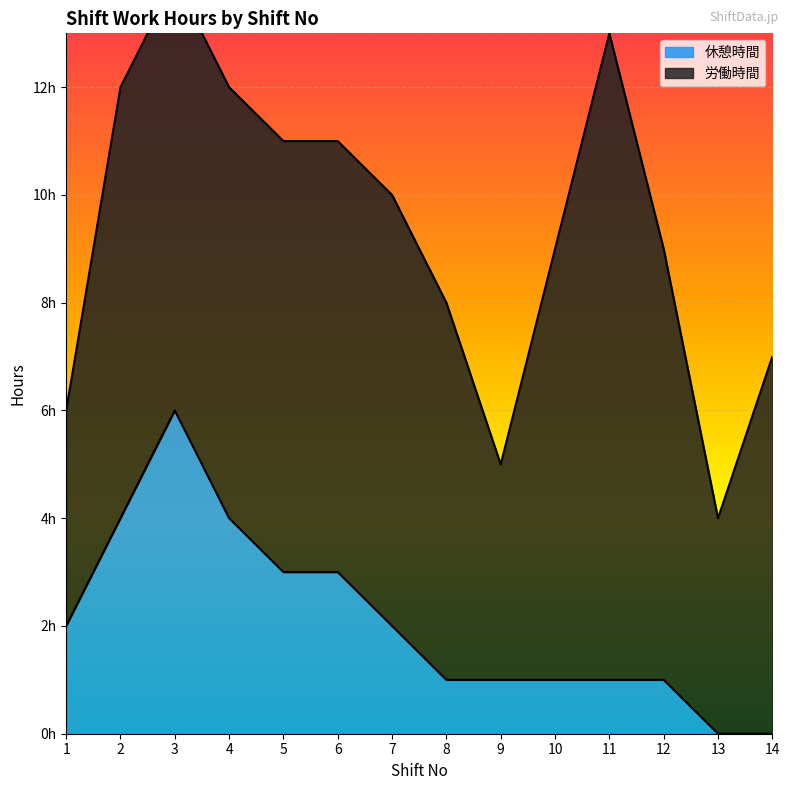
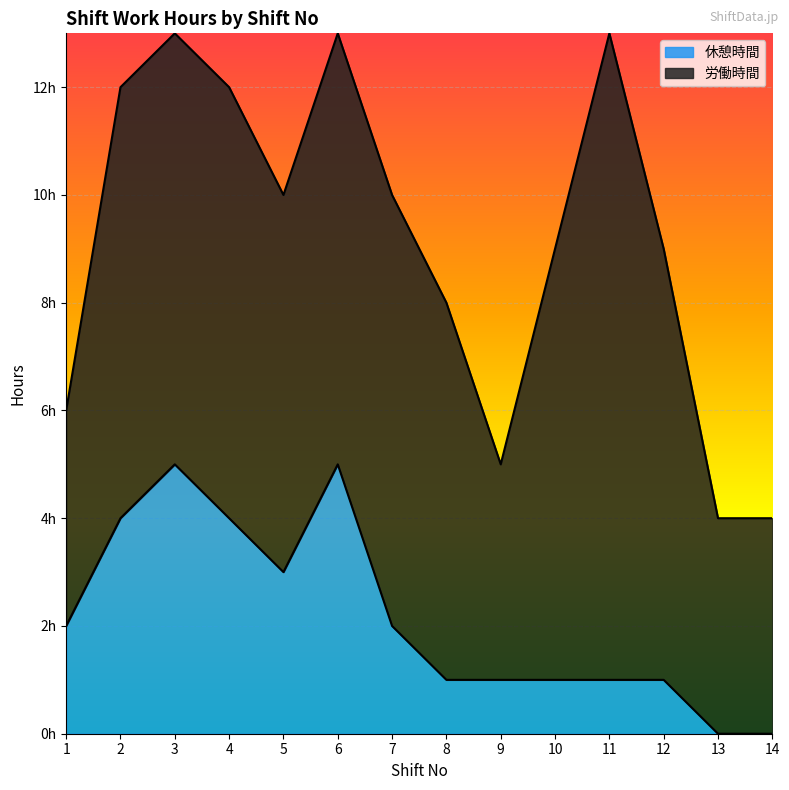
  {
    "休憩時間": {
      "1": "2h",
      "2": "4h",
-     "3": "6h",
+     "3": "5h",
      "4": "4h",
      "5": "3h",
-     "6": "3h",
+     "6": "5h",
      "7": "2h",
      "8": "1h",
      "9": "1h",
      "10": "1h",
      "11": "1h",
      "12": "1h",
      "13": "0h",
      "14": "0h"
    },
    "労働時間": {
      "1": "4h",
      "2": "8h",
      "4": "8h",
-     "5": "8h",
+     "5": "7h",
      "6": "8h",
      "7": "8h",
      "8": "7h",
      "9": "4h",
      "10": "8h",
      "11": "12h",
      "12": "8h",
      "13": "4h",
-     "14": "7h"
+     "14": "4h"
    }
  }
